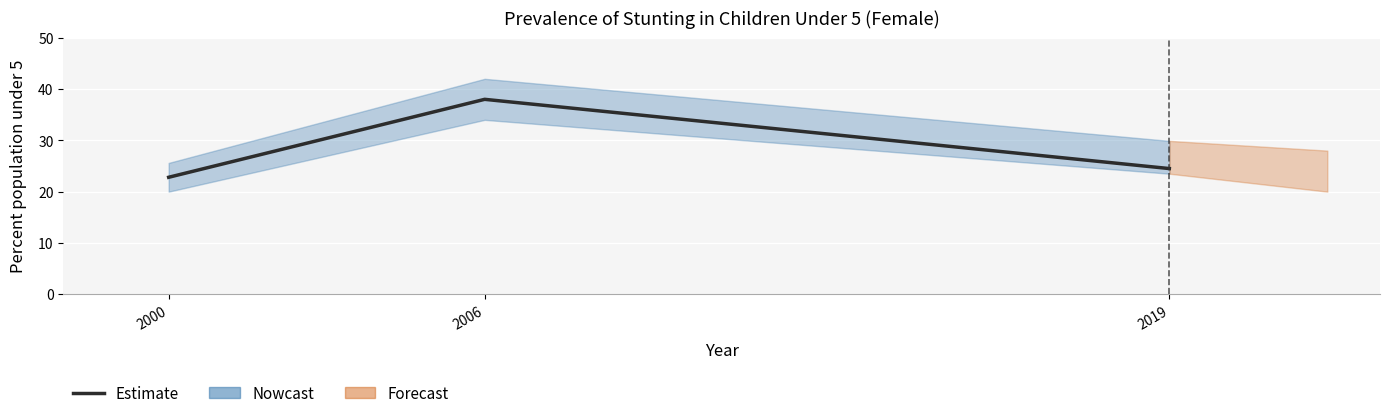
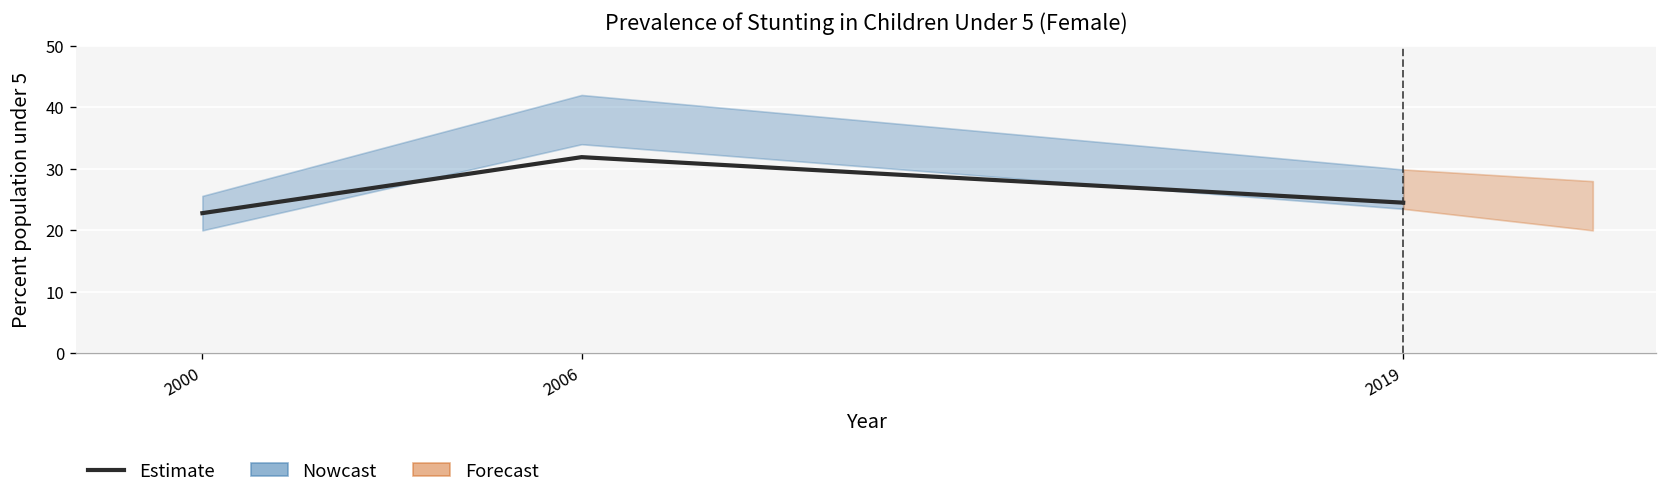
  {
    "Estimate": {
      "2000": 23,
-     "2006": 38,
+     "2006": 32,
      "2019": 25
    }
  }
